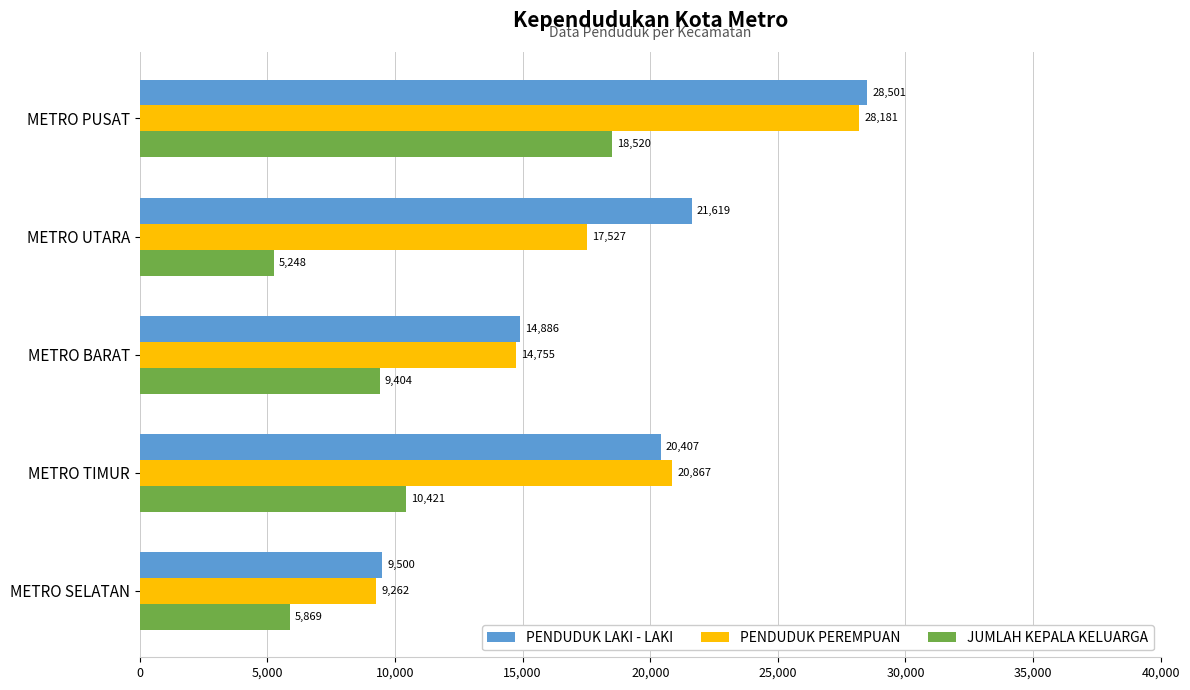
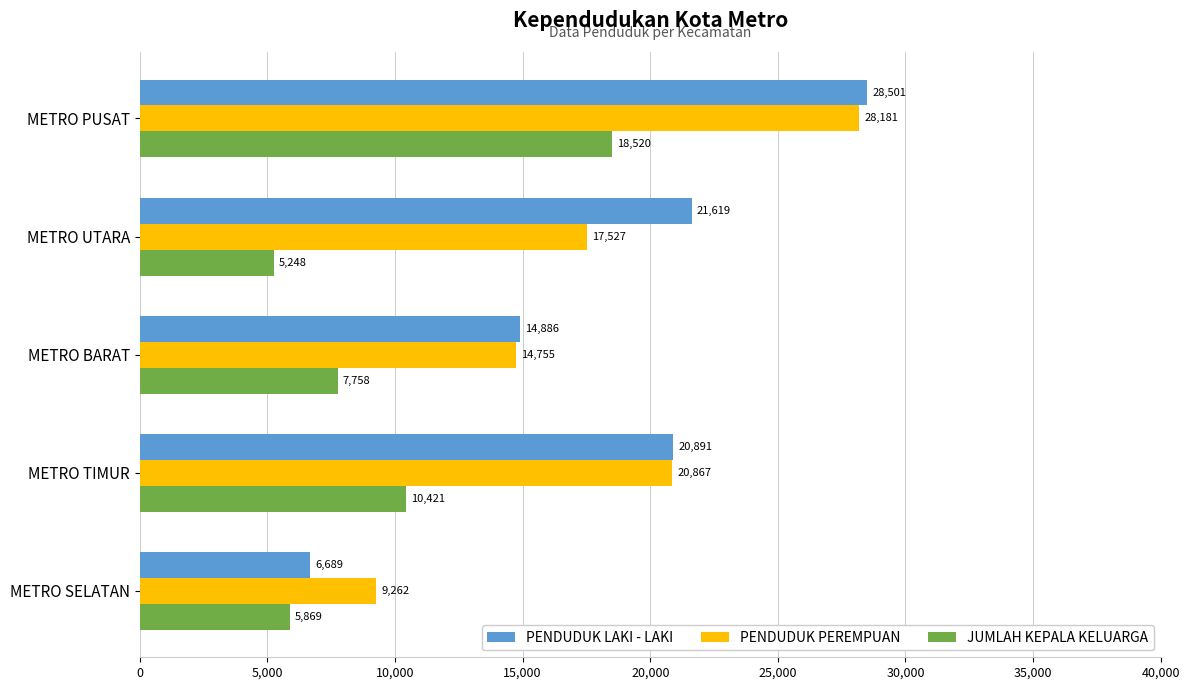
  {
    "PENDUDUK LAKI - LAKI": {
      "METRO PUSAT": "28,501",
      "METRO UTARA": "21,619",
      "METRO BARAT": "14,886",
-     "METRO TIMUR": "20,407",
-     "METRO SELATAN": "9,500"
+     "METRO TIMUR": "20,891",
+     "METRO SELATAN": "6,689"
    },
    "PENDUDUK PEREMPUAN": {
      "METRO PUSAT": "28,181",
      "METRO UTARA": "17,527",
      "METRO BARAT": "14,755",
      "METRO TIMUR": "20,867",
      "METRO SELATAN": "9,262"
    },
    "JUMLAH KEPALA KELUARGA": {
      "METRO PUSAT": "18,520",
      "METRO UTARA": "5,248",
-     "METRO BARAT": "9,404",
+     "METRO BARAT": "7,758",
      "METRO TIMUR": "10,421",
      "METRO SELATAN": "5,869"
    }
  }
